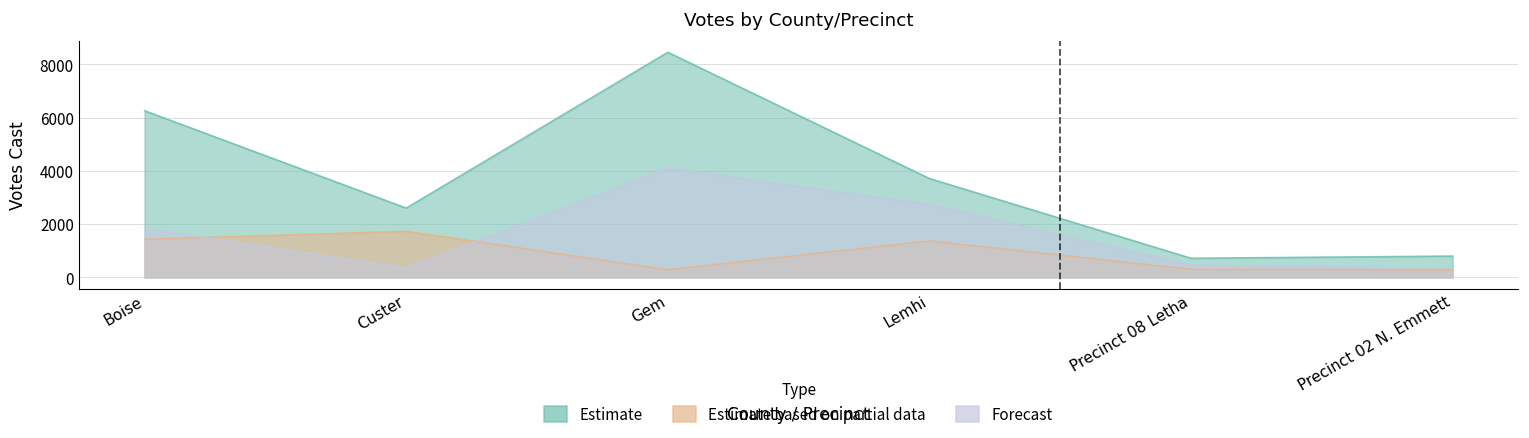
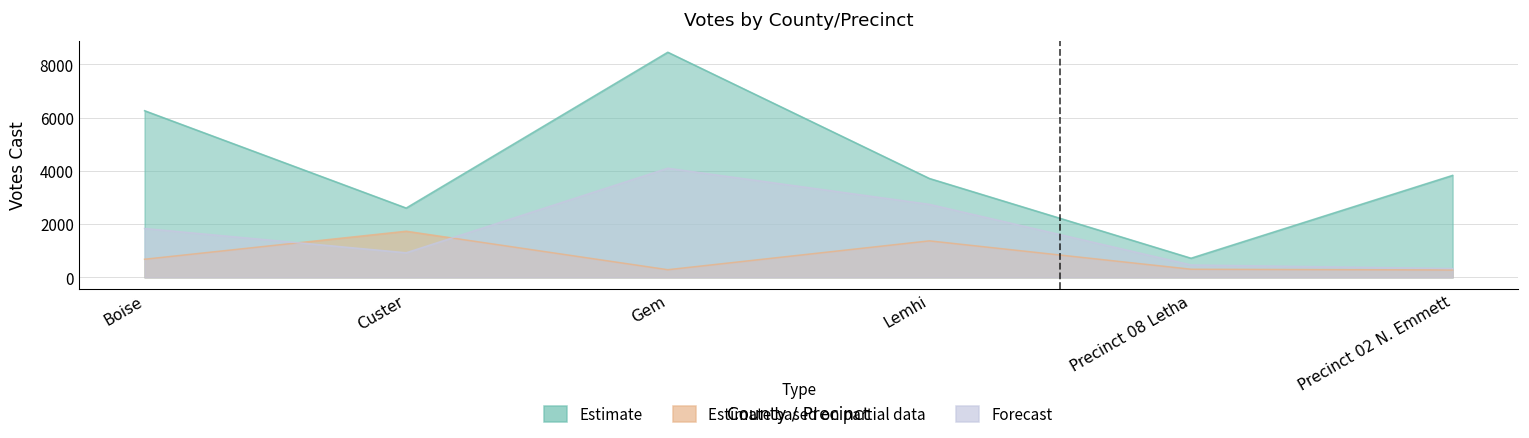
  {
    "Estimate": {
      "Boise": 6300,
      "Custer": 2600,
      "Gem": 8500,
      "Lemhi": 3700,
      "Precinct 08 Letha": 700,
-     "Precinct 02 N. Emmett": 800
+     "Precinct 02 N. Emmett": 3800
    },
    "Estimate based on partial data": {
-     "Boise": 1400,
+     "Boise": 700,
      "Custer": 1700,
      "Gem": 300,
      "Lemhi": 1400,
      "Precinct 08 Letha": 300
    },
    "Forecast": {
      "Boise": 1800,
-     "Custer": 400,
+     "Custer": 900,
      "Gem": 4100,
      "Lemhi": 2700,
      "Precinct 08 Letha": 500
    }
  }
